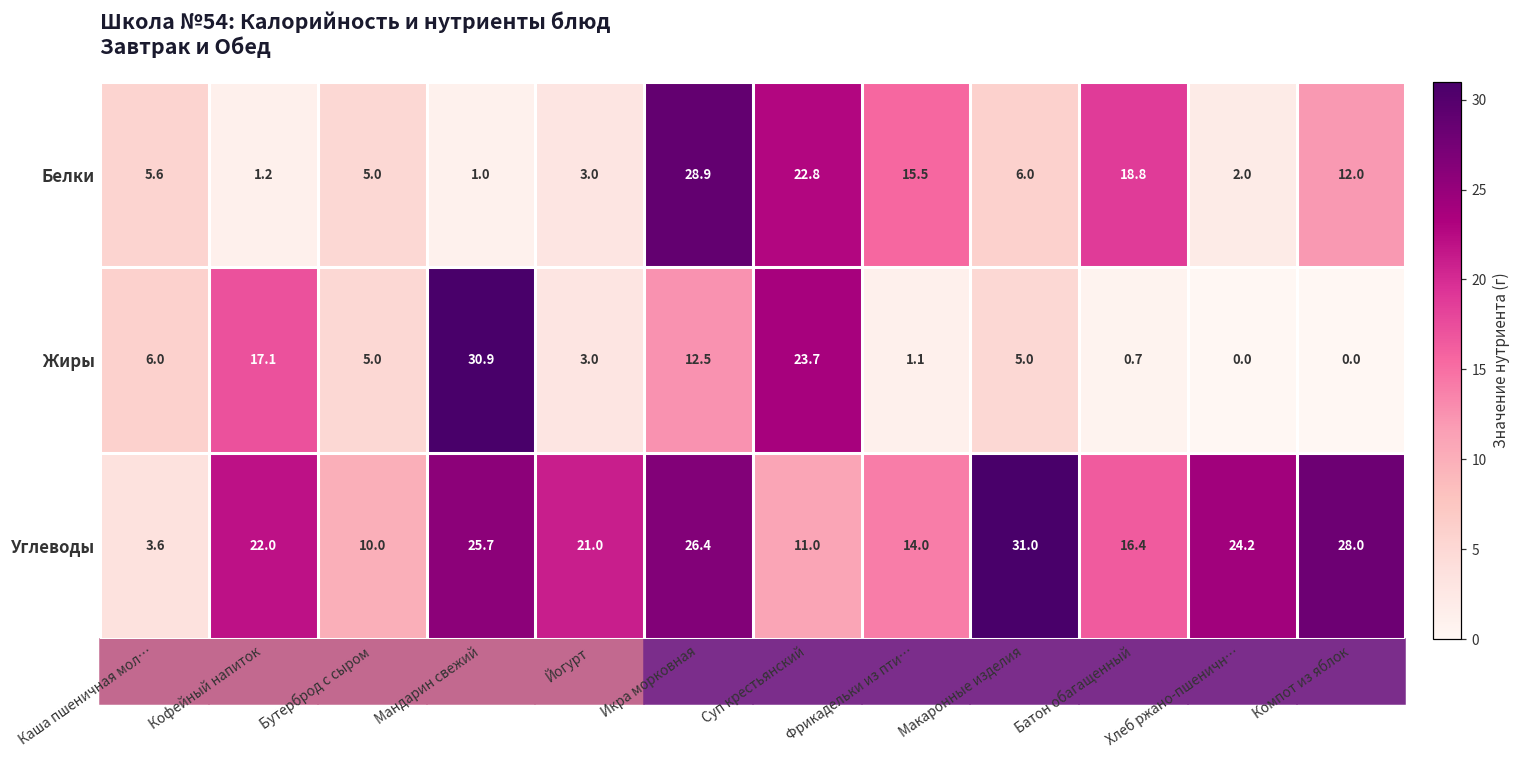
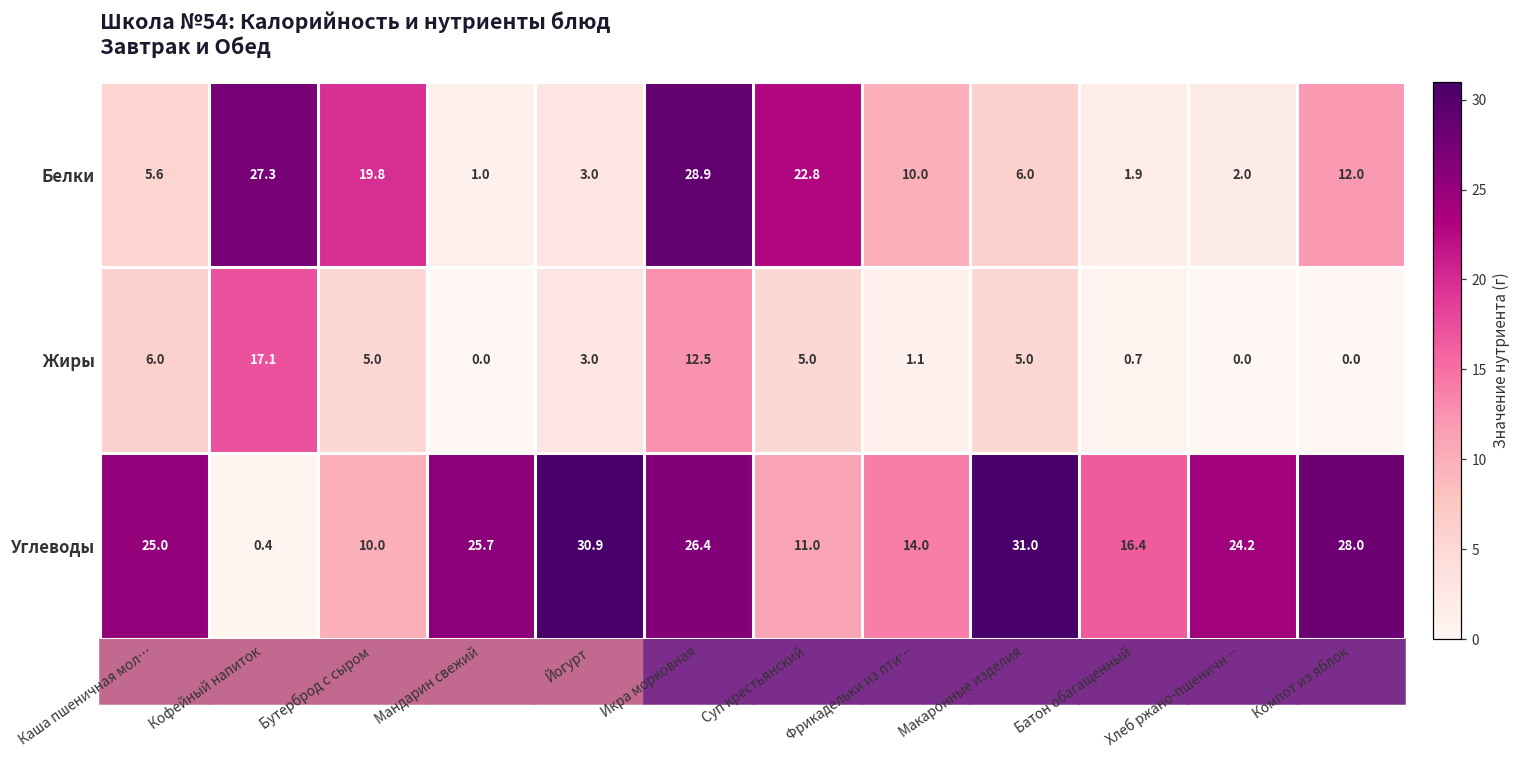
  {
    "Белки": {
      "Каша пшеничная мол…": 5.6,
-     "Кофейный напиток": 1.2,
-     "Бутерброд с сыром": 5.0,
+     "Кофейный напиток": 27.3,
+     "Бутерброд с сыром": 19.8,
      "Мандарин свежий": 1.0,
      "Йогурт": 3.0,
      "Икра морковная": 28.9,
      "Суп крестьянский": 22.8,
-     "Фрикадельки из пти…": 15.5,
+     "Фрикадельки из пти…": 10.0,
      "Макаронные изделия": 6.0,
-     "Батон обагащенный": 18.8,
+     "Батон обагащенный": 1.9,
      "Хлеб ржано-пшеничн…": 2.0,
      "Компот из яблок": 12.0
    },
    "Жиры": {
      "Каша пшеничная мол…": 6.0,
      "Кофейный напиток": 17.1,
      "Бутерброд с сыром": 5.0,
-     "Мандарин свежий": 30.9,
+     "Мандарин свежий": 0.0,
      "Йогурт": 3.0,
      "Икра морковная": 12.5,
-     "Суп крестьянский": 23.7,
+     "Суп крестьянский": 5.0,
      "Фрикадельки из пти…": 1.1,
      "Макаронные изделия": 5.0,
      "Батон обагащенный": 0.7,
      "Хлеб ржано-пшеничн…": 0.0,
      "Компот из яблок": 0.0
    },
    "Углеводы": {
-     "Каша пшеничная мол…": 3.6,
-     "Кофейный напиток": 22.0,
+     "Каша пшеничная мол…": 25.0,
+     "Кофейный напиток": 0.4,
      "Бутерброд с сыром": 10.0,
      "Мандарин свежий": 25.7,
-     "Йогурт": 21.0,
+     "Йогурт": 30.9,
      "Икра морковная": 26.4,
      "Суп крестьянский": 11.0,
      "Фрикадельки из пти…": 14.0,
      "Макаронные изделия": 31.0,
      "Батон обагащенный": 16.4,
      "Хлеб ржано-пшеничн…": 24.2,
      "Компот из яблок": 28.0
    }
  }
